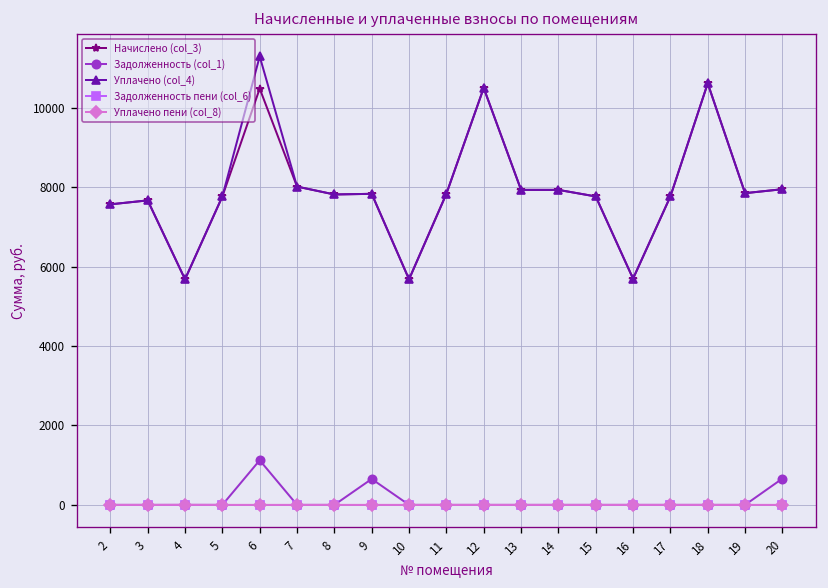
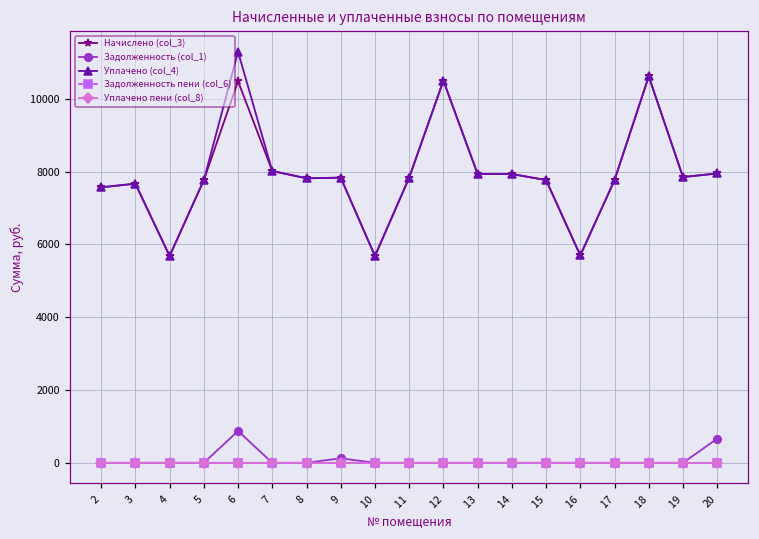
  {
    "Задолженность (col_1)": {
-     "6": 1100,
-     "9": 700,
+     "6": 900,
+     "9": 100,
      "20": 700
    },
    "Уплачено пени (col_8)": {
      "6": 0,
      "9": 0,
      "20": 0
    }
  }
